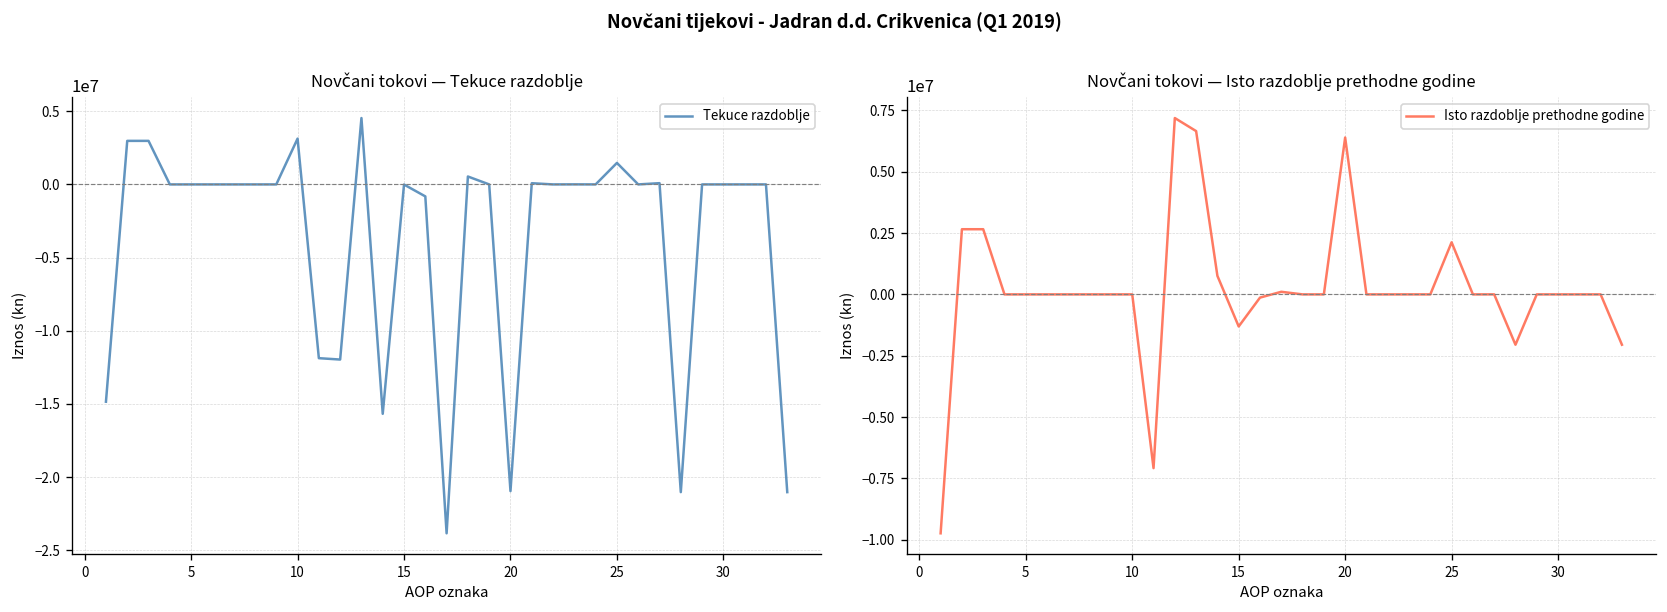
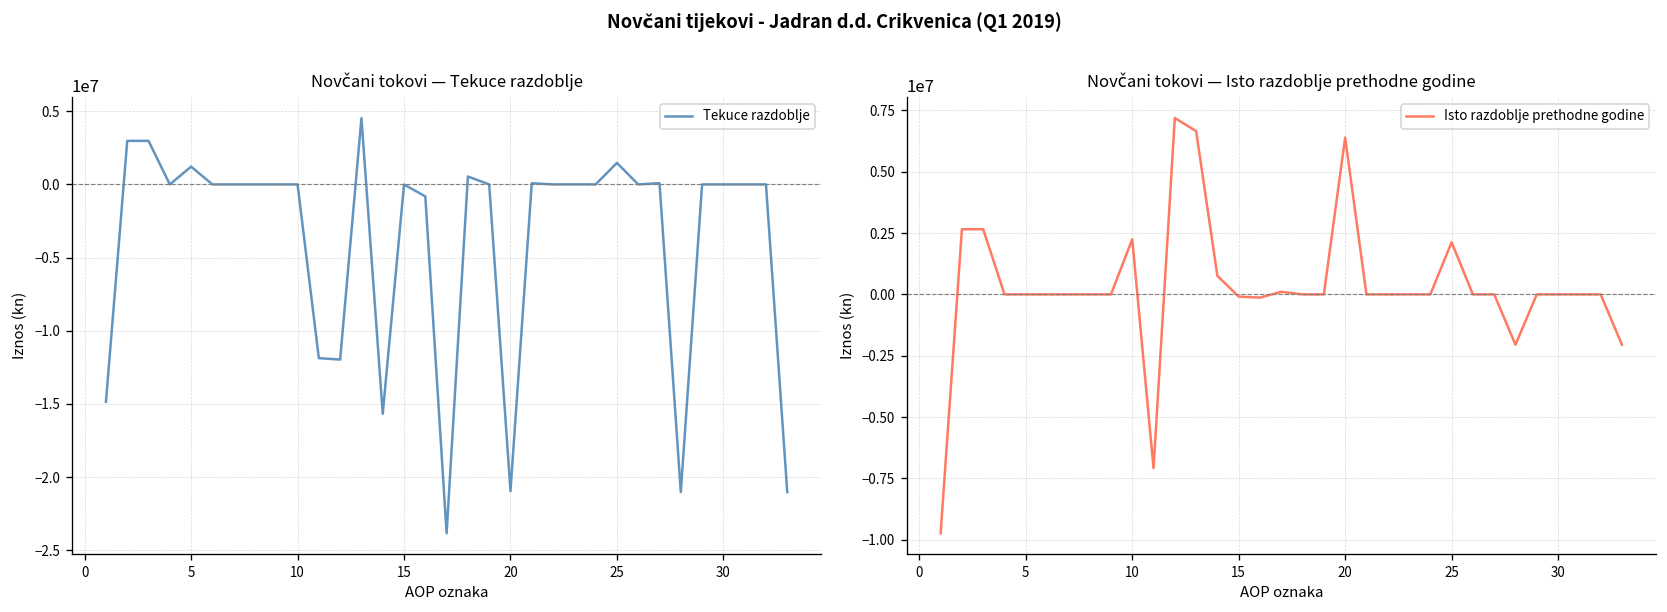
  {
    "Novčani tokovi — Tekuce razdoblje": {
-     "5": 0,
-     "10": 3100000,
+     "5": 1200000,
+     "10": 0,
      "15": 0,
      "20": -21000000,
      "25": 1500000,
      "30": 0
    },
    "Novčani tokovi — Isto razdoblje prethodne godine": {
      "5": 0,
-     "10": 0,
-     "15": -1300000,
+     "10": 2200000,
+     "15": -100000,
      "20": 6400000,
      "25": 2100000,
      "30": 0
    }
  }
